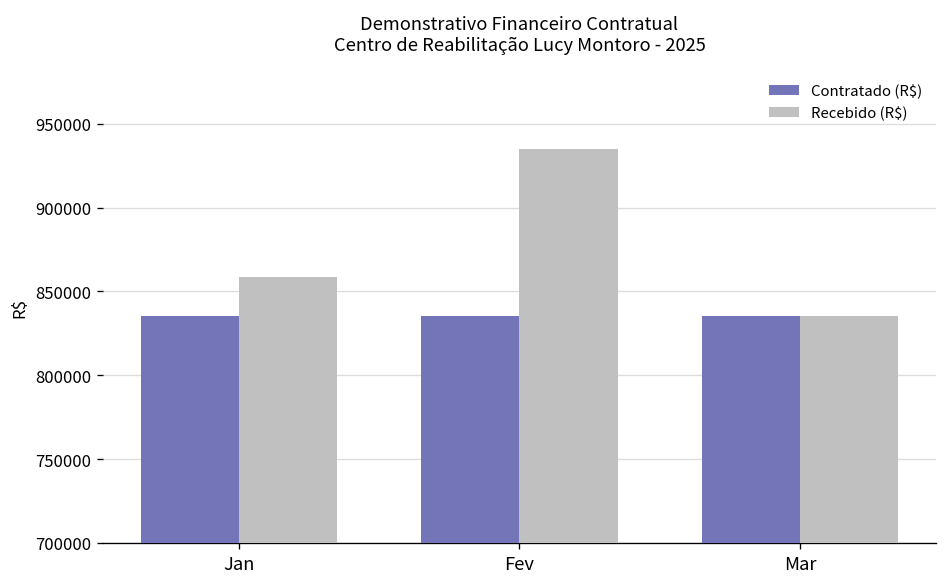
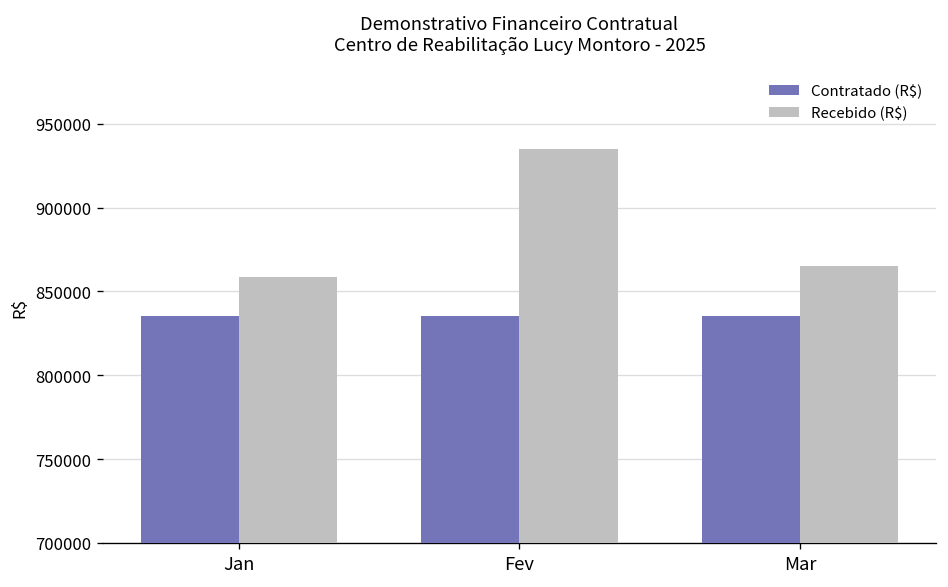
  {
    "Contratado (R$)": {
      "Jan": 835000,
      "Fev": 835000,
      "Mar": 835000
    },
    "Recebido (R$)": {
      "Jan": 859000,
      "Fev": 935000,
-     "Mar": 835000
+     "Mar": 865000
    }
  }
